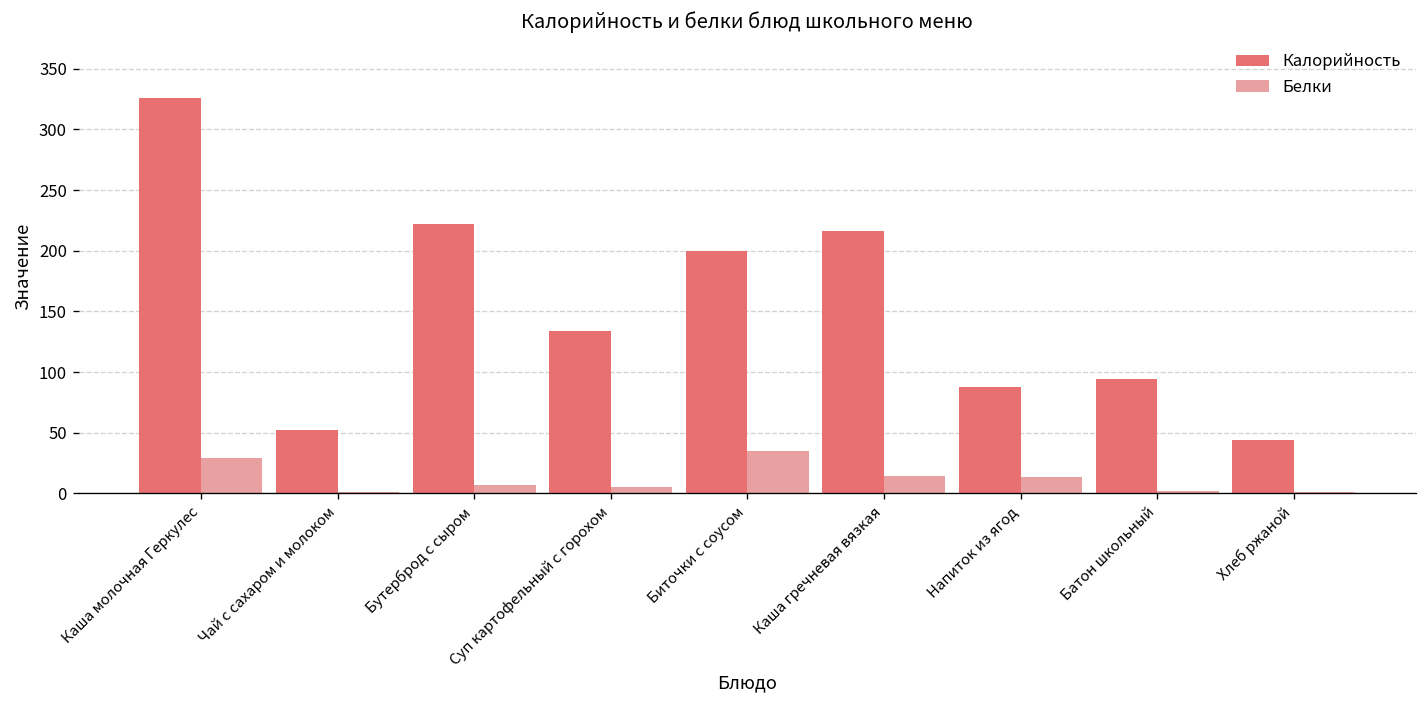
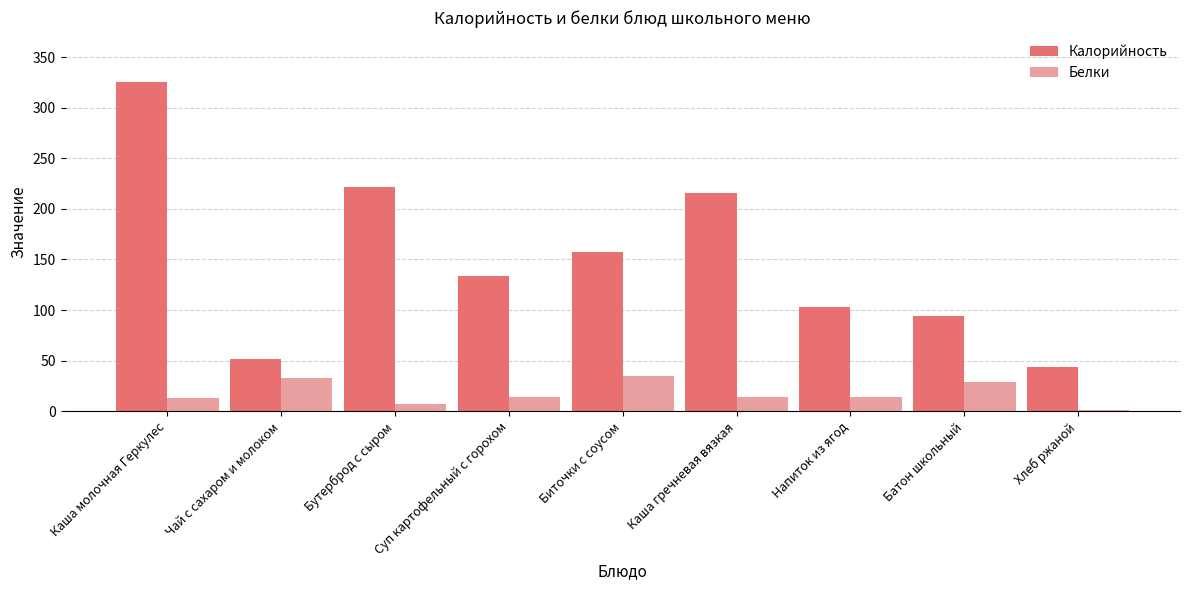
  {
    "Калорийность": {
      "Каша молочная Геркулес": 326,
      "Чай с сахаром и молоком": 52,
      "Бутерброд с сыром": 222,
      "Суп картофельный с горохом": 134,
-     "Биточки с соусом": 200,
+     "Биточки с соусом": 157,
      "Каша гречневая вязкая": 216,
-     "Напиток из ягод": 88,
+     "Напиток из ягод": 103,
      "Батон школьный": 94,
      "Хлеб ржаной": 44
    },
    "Белки": {
-     "Каша молочная Геркулес": 29,
-     "Чай с сахаром и молоком": 1,
+     "Каша молочная Геркулес": 13,
+     "Чай с сахаром и молоком": 33,
      "Бутерброд с сыром": 7,
-     "Суп картофельный с горохом": 5,
+     "Суп картофельный с горохом": 14,
      "Биточки с соусом": 35,
      "Каша гречневая вязкая": 14,
      "Напиток из ягод": 14,
-     "Батон школьный": 2
+     "Батон школьный": 29
    }
  }
